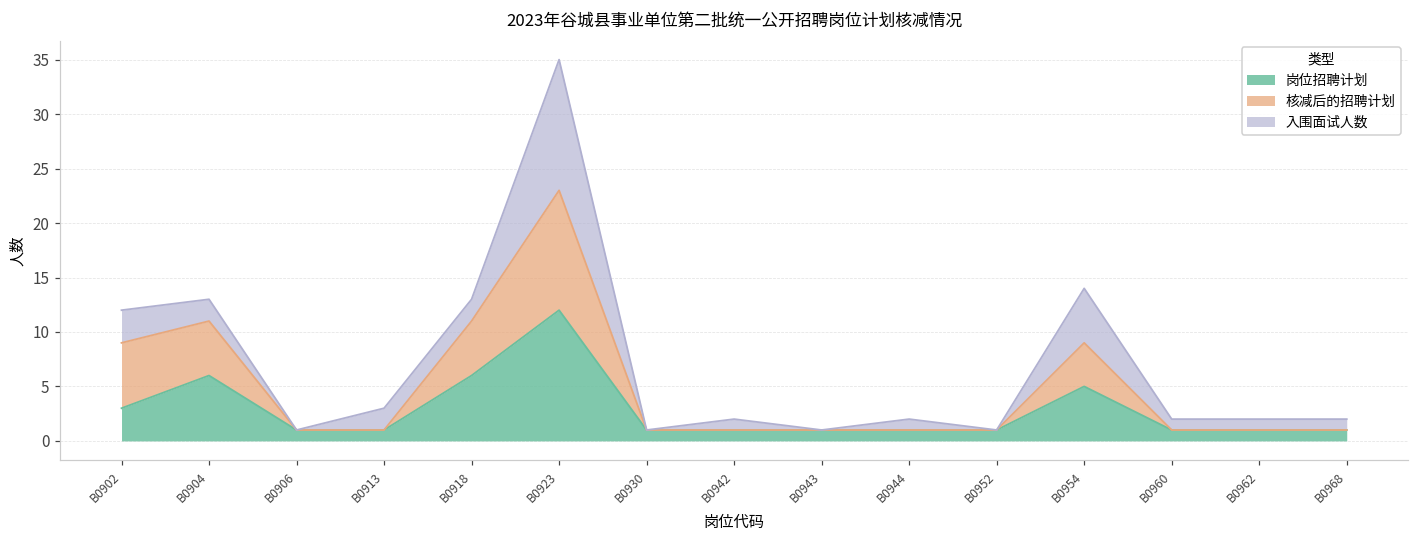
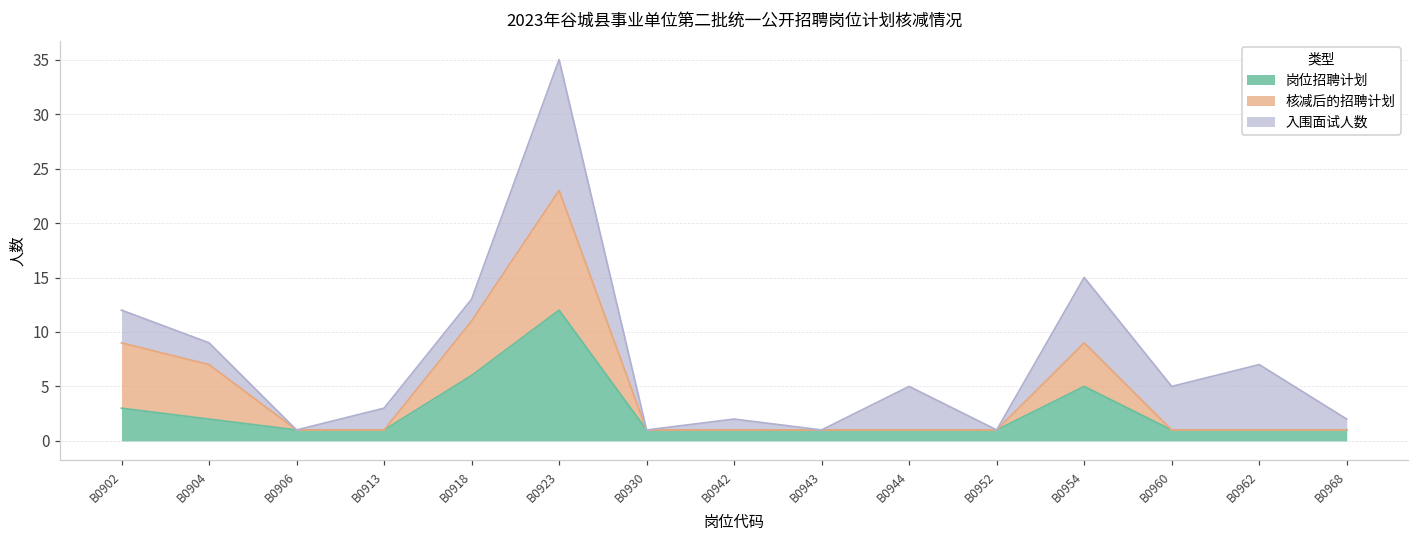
  {
    "岗位招聘计划": {
      "B0902": 3,
-     "B0904": 6,
+     "B0904": 2,
      "B0918": 6,
      "B0923": 12,
      "B0954": 5
    },
    "核减后的招聘计划": {
      "B0902": 6,
      "B0904": 5,
      "B0918": 5,
      "B0923": 11,
      "B0954": 4
    },
    "入围面试人数": {
      "B0902": 3,
      "B0904": 2,
      "B0913": 2,
      "B0918": 2,
      "B0923": 12,
      "B0942": 1,
-     "B0944": 1,
-     "B0954": 5,
-     "B0960": 1,
-     "B0962": 1,
+     "B0944": 4,
+     "B0954": 6,
+     "B0960": 4,
+     "B0962": 6,
      "B0968": 1
    }
  }
